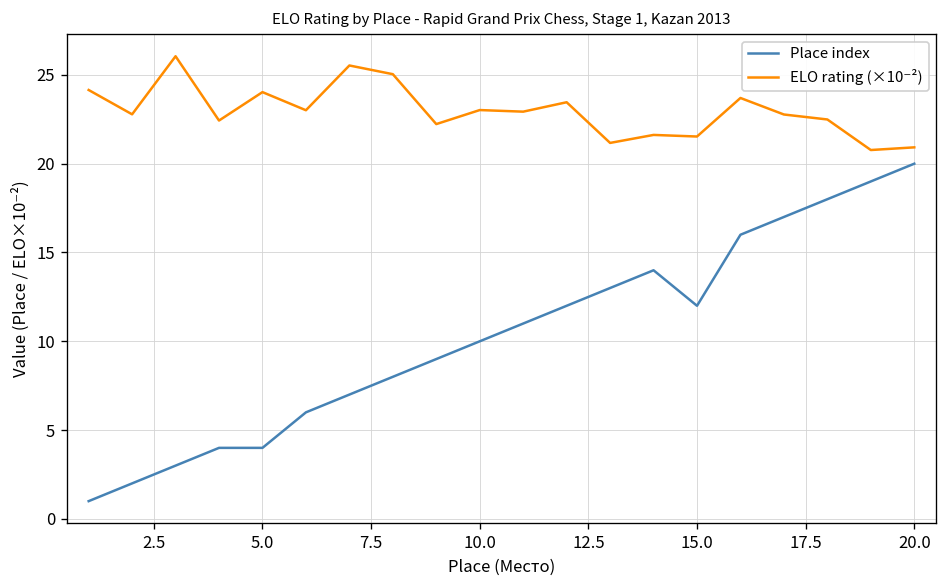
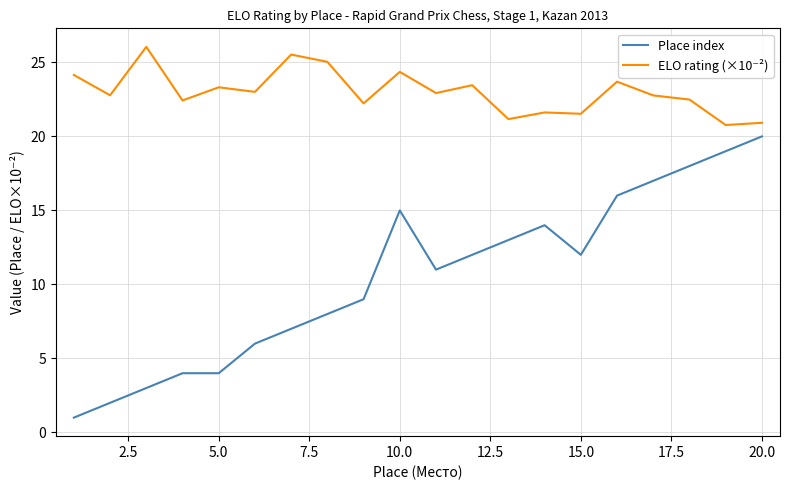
  {
    "Place index": {
      "5.0": 4,
-     "10.0": 10,
+     "10.0": 15,
      "15.0": 12,
      "20.0": 20
    },
    "ELO rating (×10⁻²)": {
-     "5.0": 24.0,
-     "10.0": 23.0,
+     "5.0": 23.3,
+     "10.0": 24.4,
      "15.0": 21.5,
      "20.0": 20.9
    }
  }
